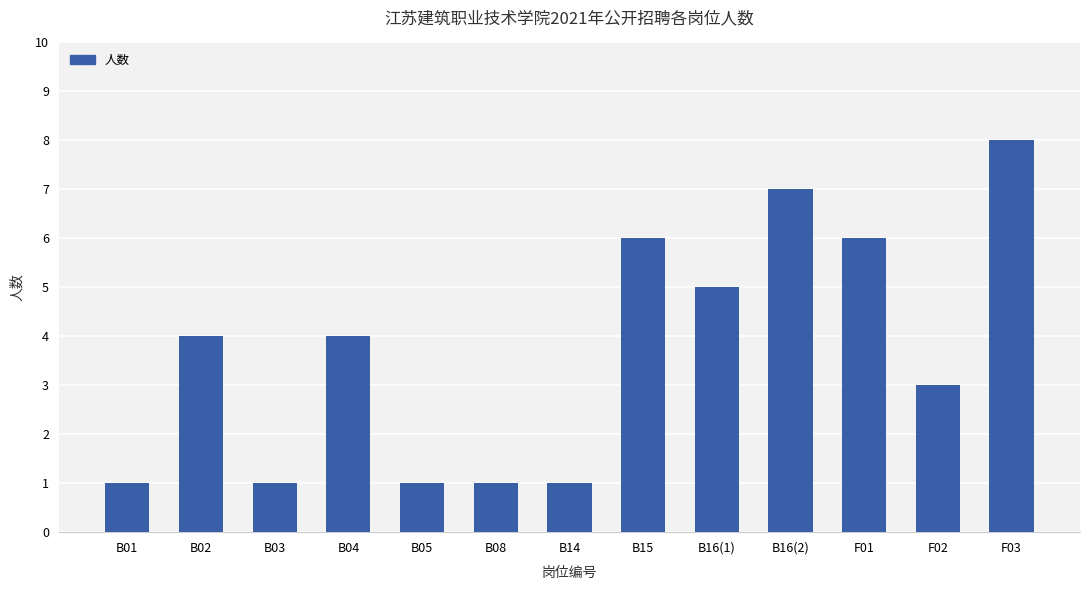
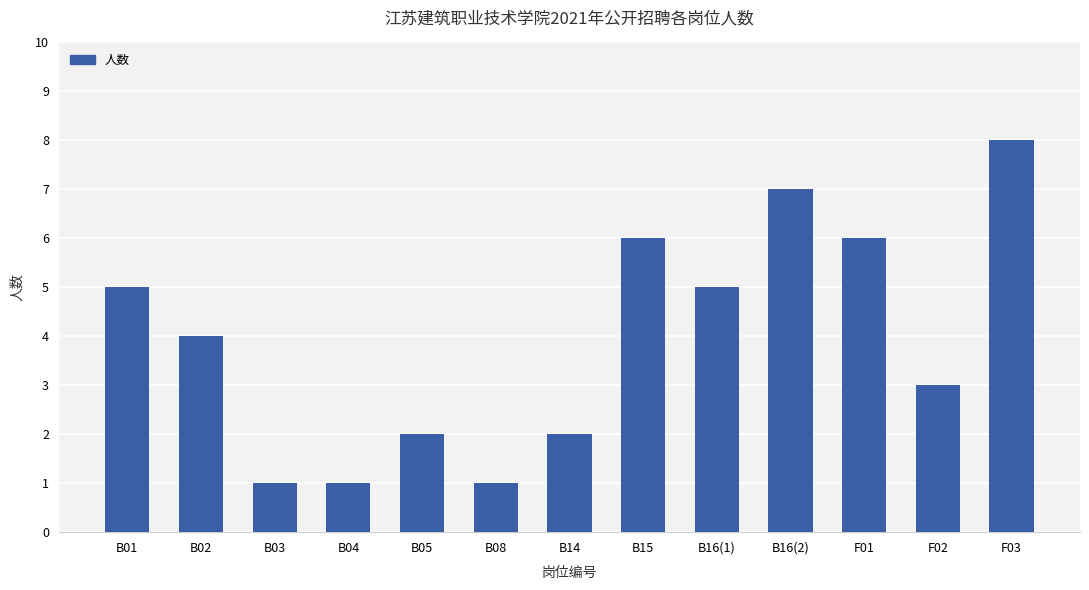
  {
-   "B01": 1,
+   "B01": 5,
    "B02": 4,
    "B03": 1,
-   "B04": 4,
-   "B05": 1,
+   "B04": 1,
+   "B05": 2,
    "B08": 1,
-   "B14": 1,
+   "B14": 2,
    "B15": 6,
    "B16(1)": 5,
    "B16(2)": 7,
    "F01": 6,
    "F02": 3,
    "F03": 8
  }
